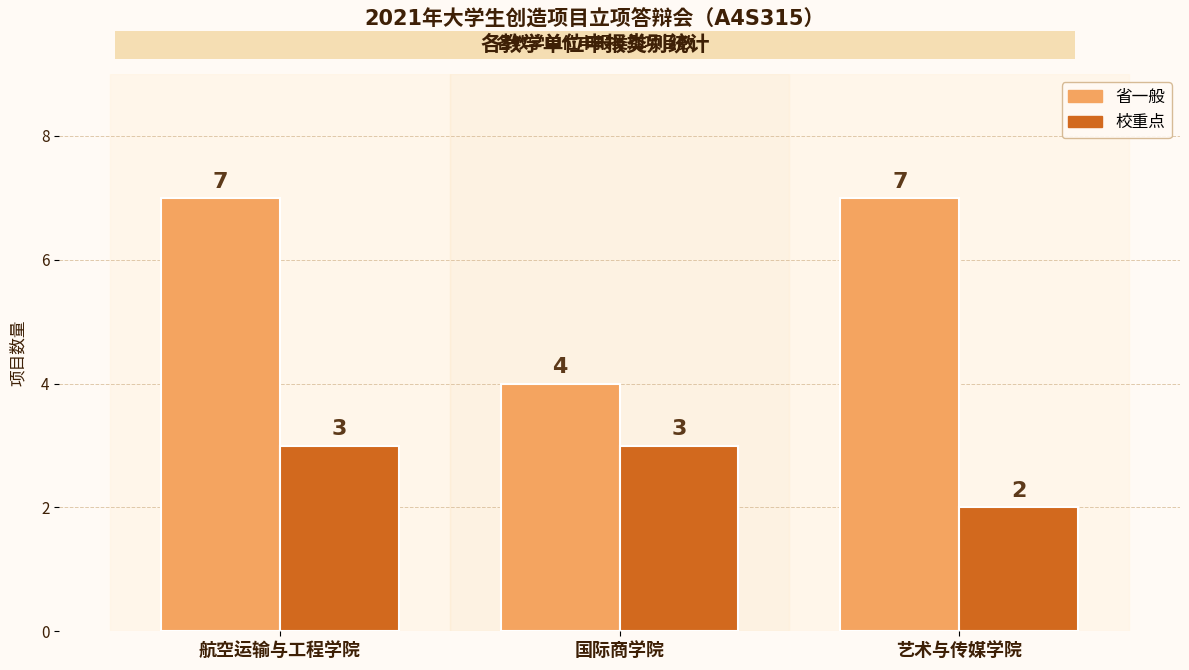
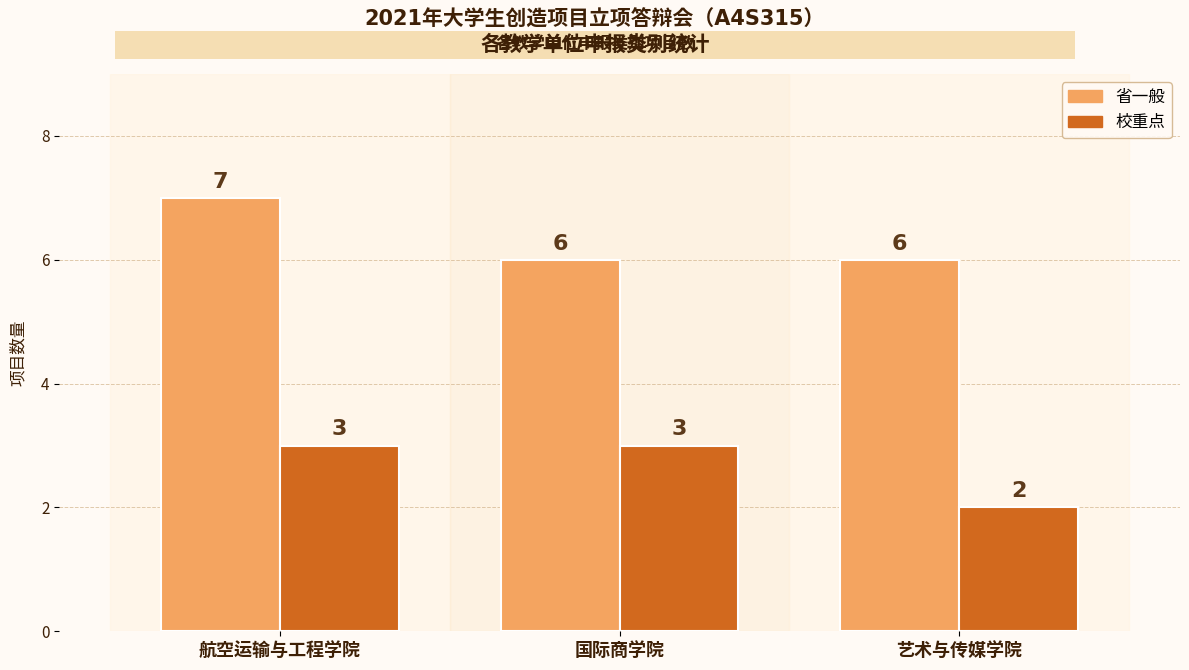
  {
    "省一般": {
      "航空运输与工程学院": 7,
-     "国际商学院": 4,
-     "艺术与传媒学院": 7
+     "国际商学院": 6,
+     "艺术与传媒学院": 6
    },
    "校重点": {
      "航空运输与工程学院": 3,
      "国际商学院": 3,
      "艺术与传媒学院": 2
    }
  }
